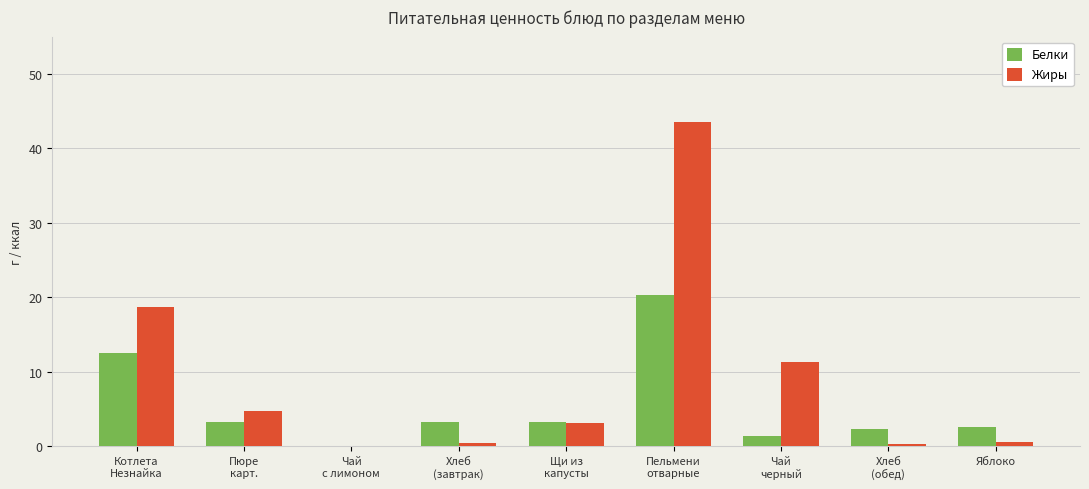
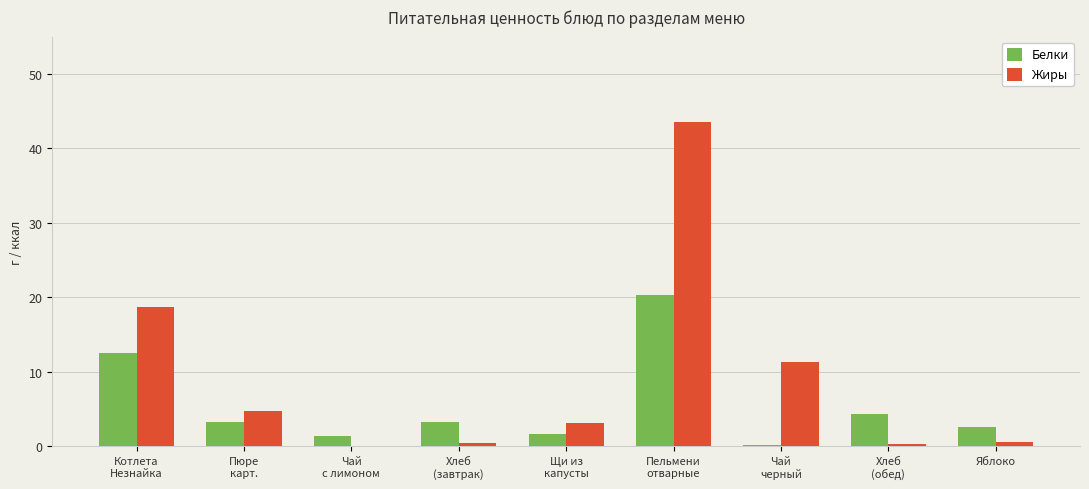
  {
    "Белки": {
      "Котлета Незнайка": 13,
      "Пюре карт.": 3,
-     "Чай с лимоном": 0,
+     "Чай с лимоном": 1,
      "Хлеб (завтрак)": 3,
-     "Щи из капусты": 3,
+     "Щи из капусты": 2,
      "Пельмени отварные": 20,
-     "Чай черный": 1,
-     "Хлеб (обед)": 2,
+     "Чай черный": 0,
+     "Хлеб (обед)": 4,
      "Яблоко": 3
    },
    "Жиры": {
      "Котлета Незнайка": 19,
      "Пюре карт.": 5,
      "Чай с лимоном": 0,
      "Хлеб (завтрак)": 0,
      "Щи из капусты": 3,
      "Пельмени отварные": 44,
      "Чай черный": 11,
      "Яблоко": 1
    }
  }
